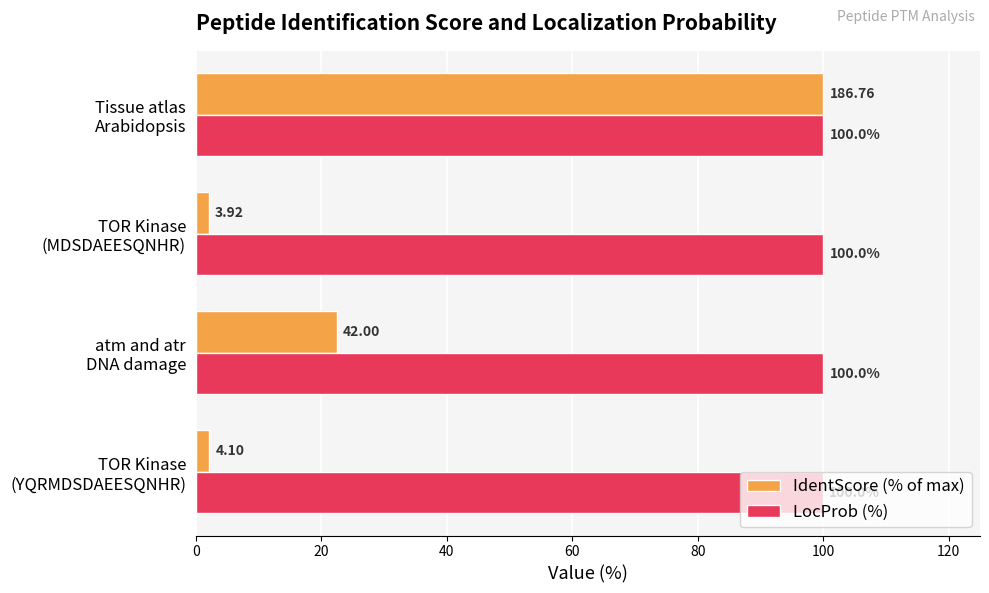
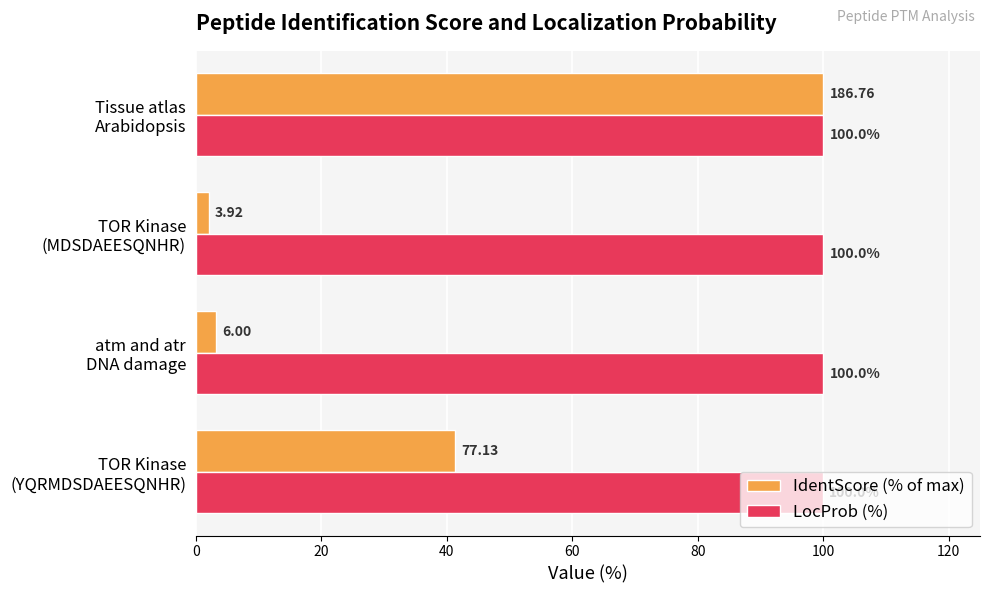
  {
    "IdentScore (% of max)": {
-     "atm and atr DNA damage": "42.00",
-     "TOR Kinase (YQRMDSDAEESQNHR)": "4.10"
+     "atm and atr DNA damage": "6.00",
+     "TOR Kinase (YQRMDSDAEESQNHR)": "77.13"
    },
    "LocProb (%)": {
      "Tissue atlas Arabidopsis": "100.0%",
      "TOR Kinase (MDSDAEESQNHR)": "100.0%",
      "atm and atr DNA damage": "100.0%"
    }
  }
